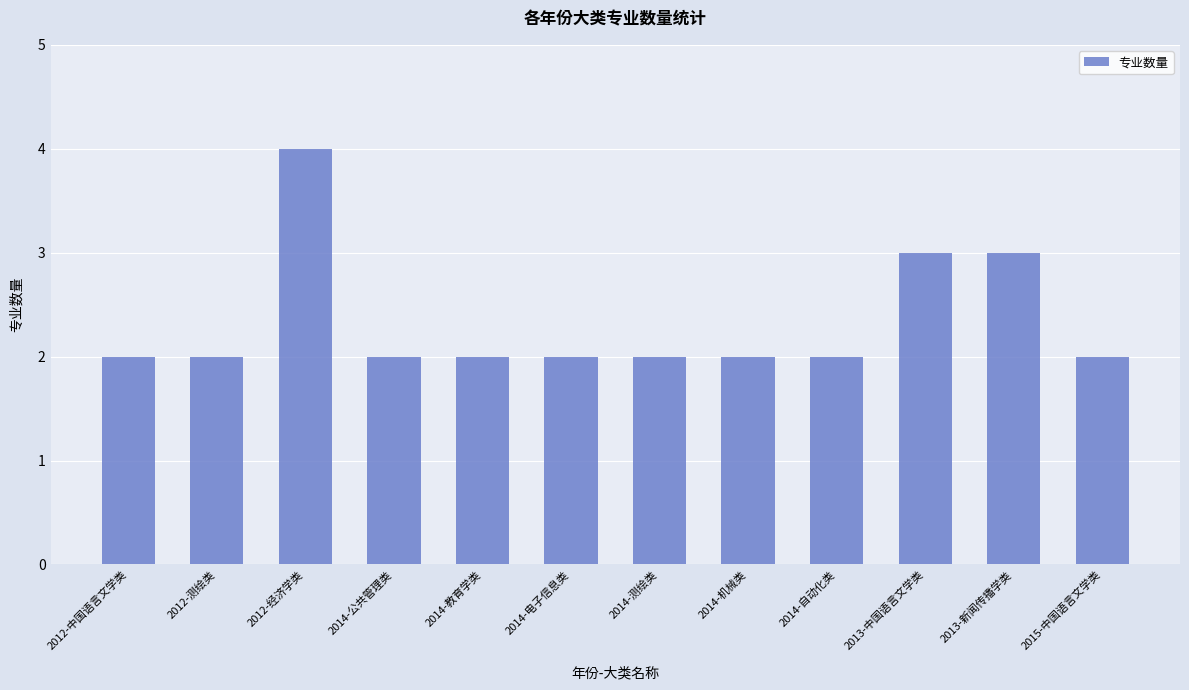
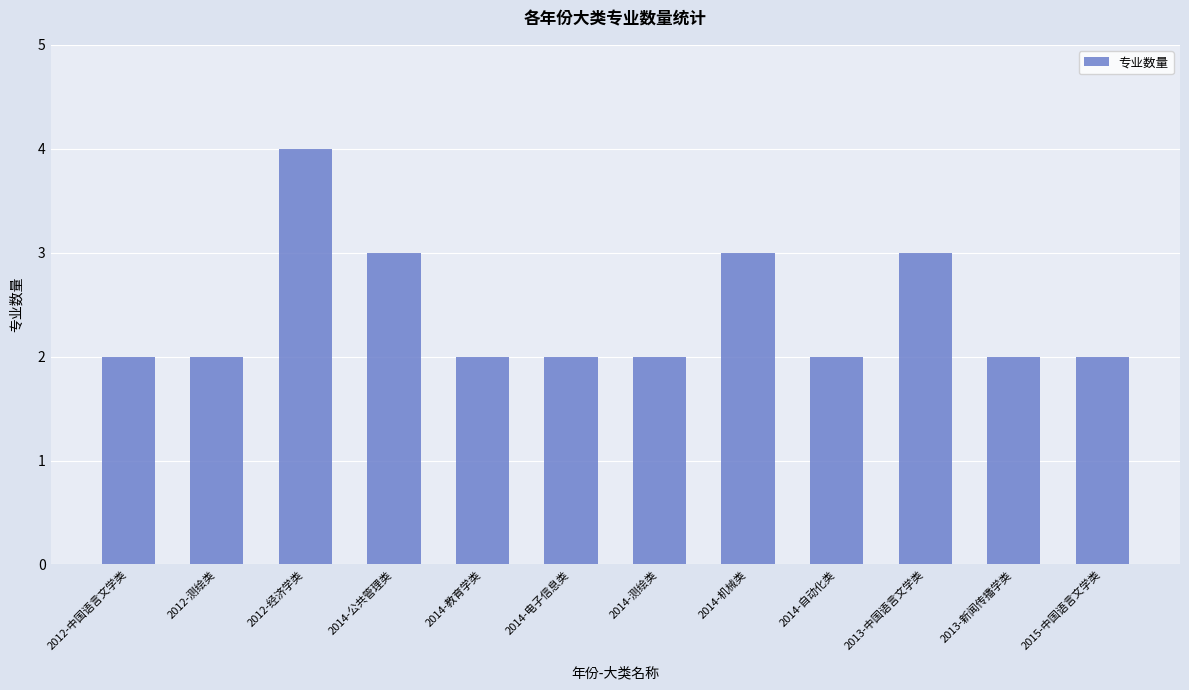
  {
    "2012-中国语言文学类": 2,
    "2012-测绘类": 2,
    "2012-经济学类": 4,
-   "2014-公共管理类": 2,
+   "2014-公共管理类": 3,
    "2014-教育学类": 2,
    "2014-电子信息类": 2,
    "2014-测绘类": 2,
-   "2014-机械类": 2,
+   "2014-机械类": 3,
    "2014-自动化类": 2,
    "2013-中国语言文学类": 3,
-   "2013-新闻传播学类": 3,
+   "2013-新闻传播学类": 2,
    "2015-中国语言文学类": 2
  }
